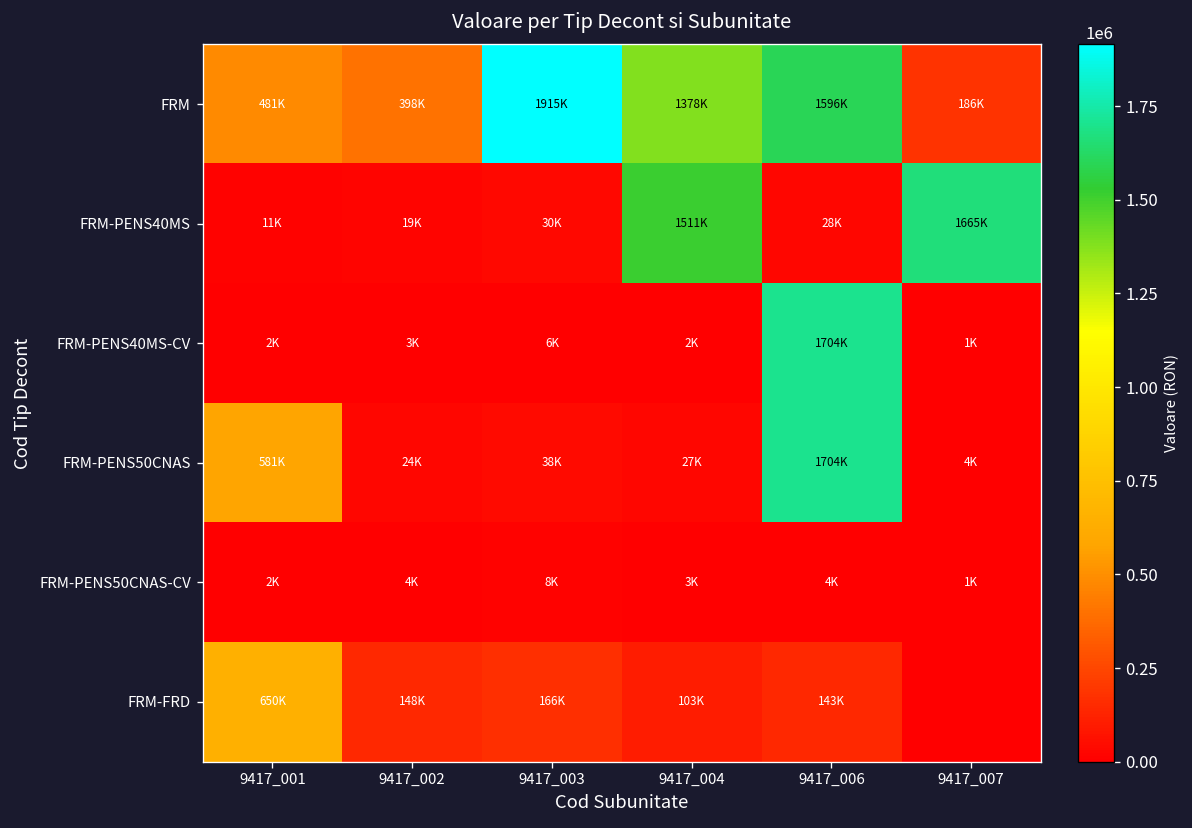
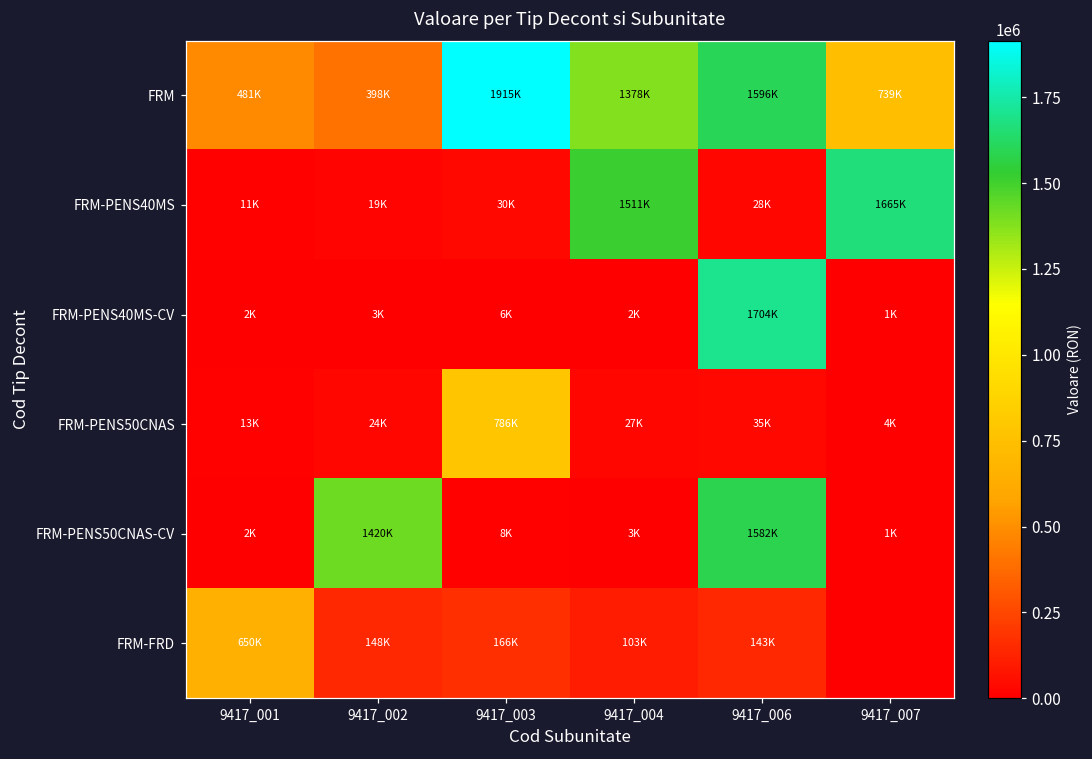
  {
    "FRM": {
      "9417_001": "481K",
      "9417_002": "398K",
      "9417_003": "1915K",
      "9417_004": "1378K",
      "9417_006": "1596K",
-     "9417_007": "186K"
+     "9417_007": "739K"
    },
    "FRM-PENS40MS": {
      "9417_001": "11K",
      "9417_002": "19K",
      "9417_003": "30K",
      "9417_004": "1511K",
      "9417_006": "28K",
      "9417_007": "1665K"
    },
    "FRM-PENS40MS-CV": {
      "9417_001": "2K",
      "9417_002": "3K",
      "9417_003": "6K",
      "9417_004": "2K",
      "9417_006": "1704K",
      "9417_007": "1K"
    },
    "FRM-PENS50CNAS": {
-     "9417_001": "581K",
+     "9417_001": "13K",
      "9417_002": "24K",
-     "9417_003": "38K",
+     "9417_003": "786K",
      "9417_004": "27K",
-     "9417_006": "1704K",
+     "9417_006": "35K",
      "9417_007": "4K"
    },
    "FRM-PENS50CNAS-CV": {
      "9417_001": "2K",
-     "9417_002": "4K",
+     "9417_002": "1420K",
      "9417_003": "8K",
      "9417_004": "3K",
-     "9417_006": "4K",
+     "9417_006": "1582K",
      "9417_007": "1K"
    },
    "FRM-FRD": {
      "9417_001": "650K",
      "9417_002": "148K",
      "9417_003": "166K",
      "9417_004": "103K",
      "9417_006": "143K"
    }
  }
